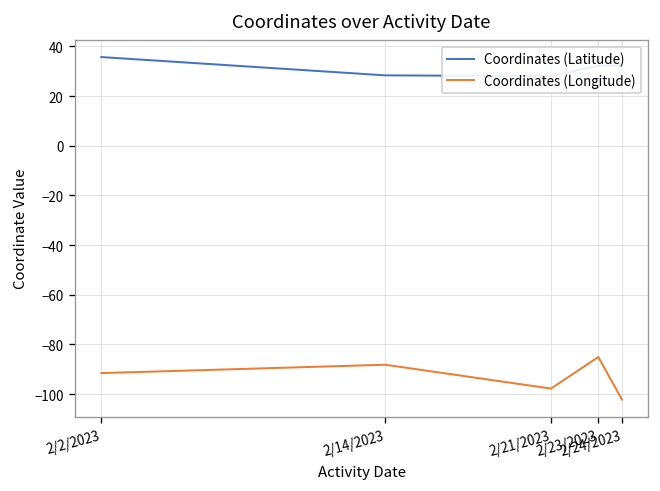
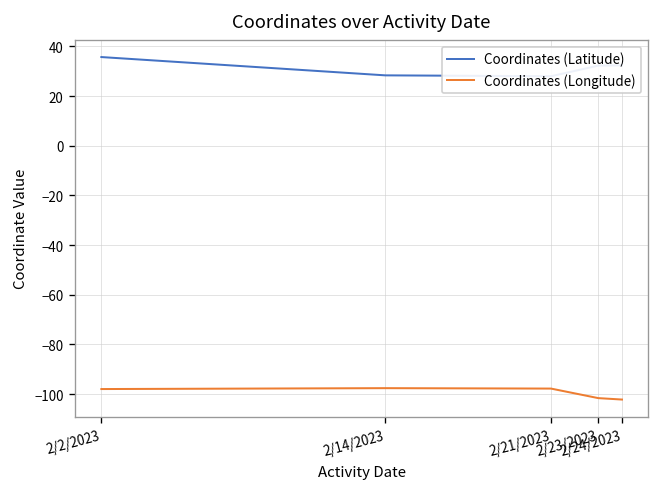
  {
    "Coordinates (Latitude)": {
      "2/2/2023": 36,
      "2/14/2023": 28
    },
    "Coordinates (Longitude)": {
-     "2/2/2023": -92,
-     "2/14/2023": -88,
+     "2/2/2023": -98,
+     "2/14/2023": -98,
      "2/21/2023": -98,
-     "2/23/2023": -85,
+     "2/23/2023": -102,
      "2/24/2023": -102
    }
  }
